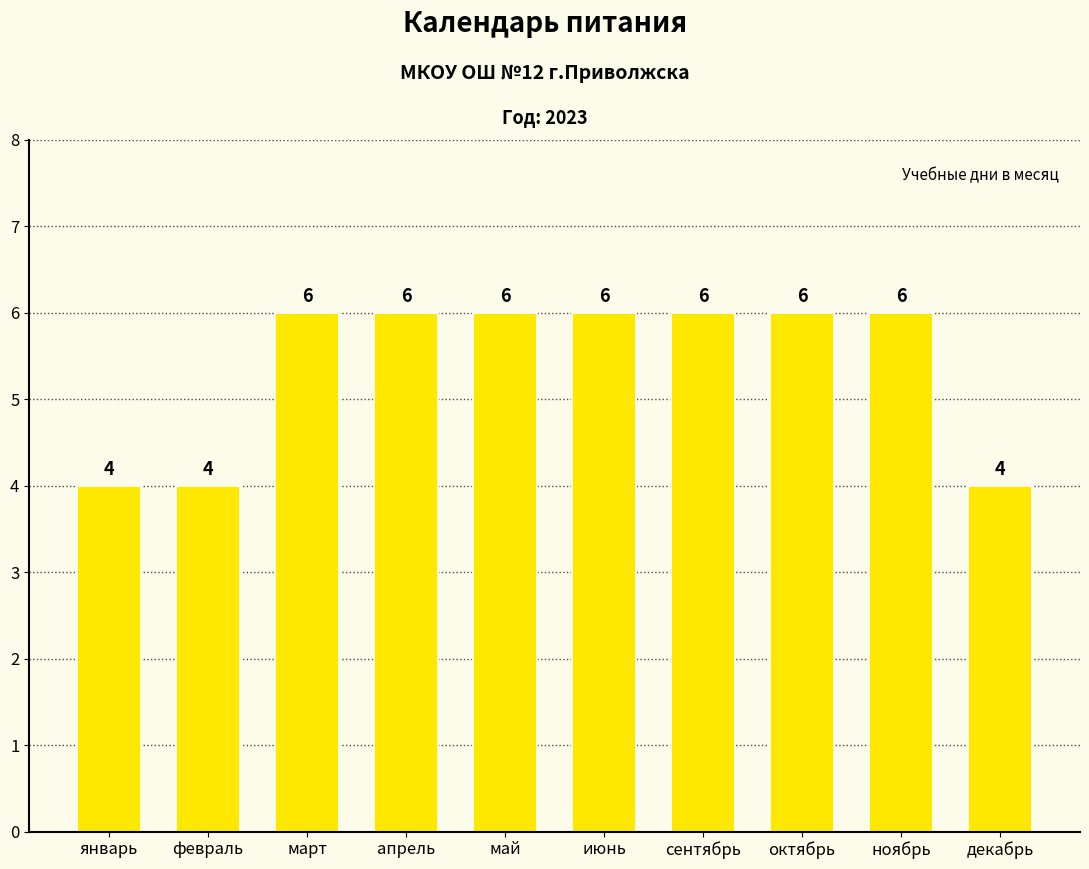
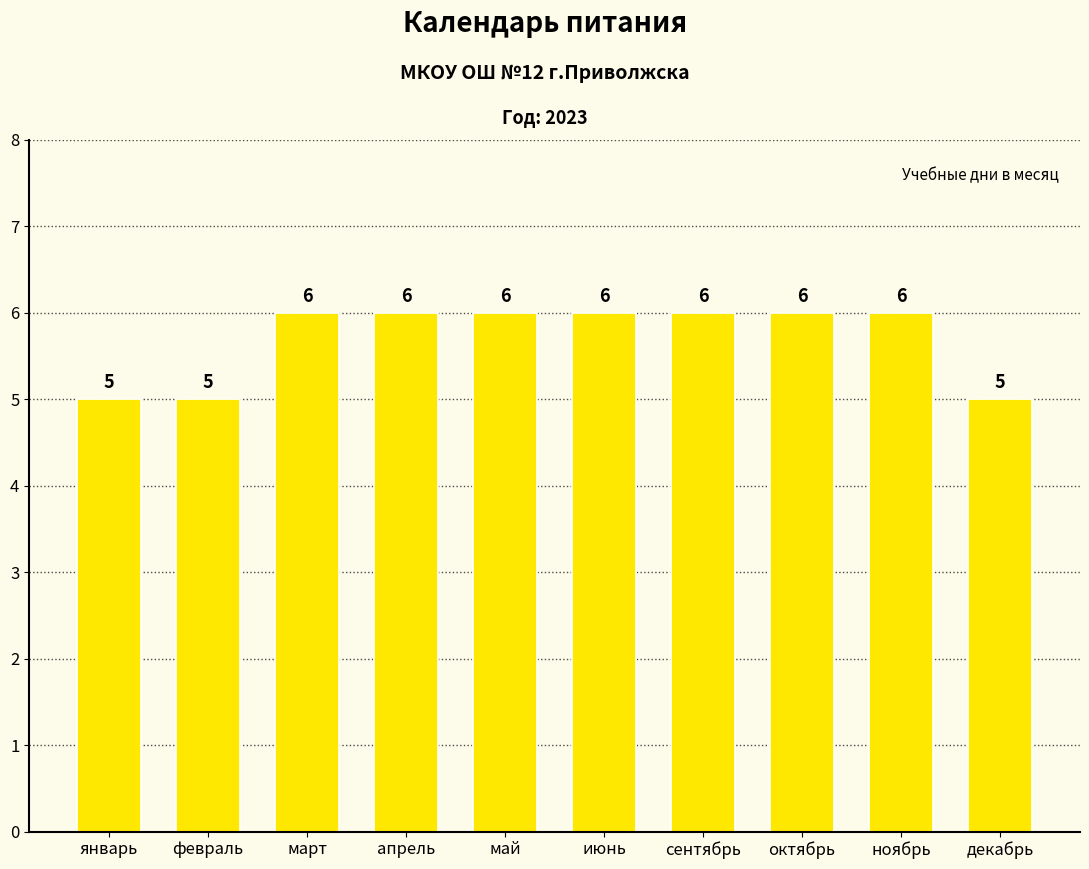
  {
-   "январь": 4,
-   "февраль": 4,
+   "январь": 5,
+   "февраль": 5,
    "март": 6,
    "апрель": 6,
    "май": 6,
    "июнь": 6,
    "сентябрь": 6,
    "октябрь": 6,
    "ноябрь": 6,
-   "декабрь": 4
+   "декабрь": 5
  }
